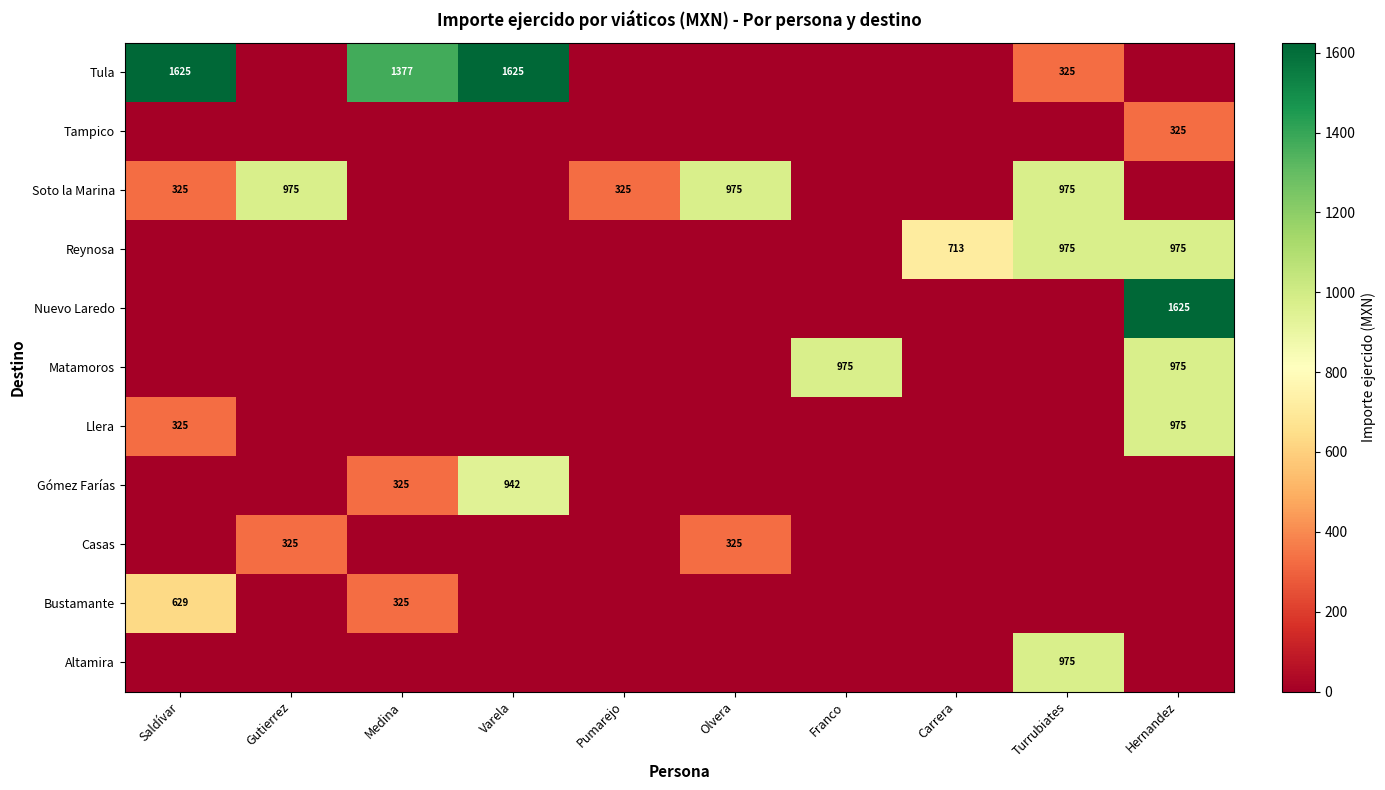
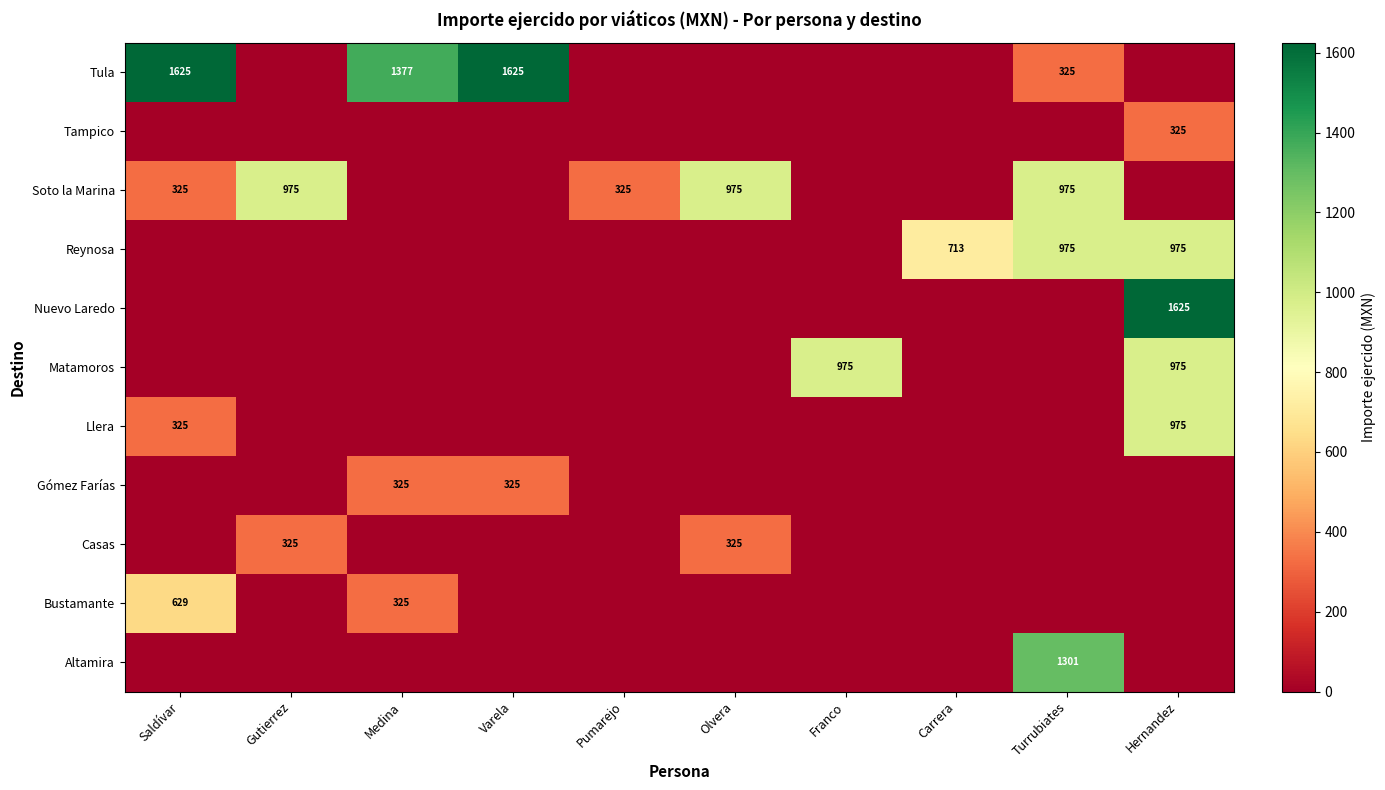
  {
    "Tula": {
      "Saldívar": 1625,
      "Medina": 1377,
      "Varela": 1625,
      "Turrubiates": 325
    },
    "Tampico": {
      "Hernandez": 325
    },
    "Soto la Marina": {
      "Saldívar": 325,
      "Gutierrez": 975,
      "Pumarejo": 325,
      "Olvera": 975,
      "Turrubiates": 975
    },
    "Reynosa": {
      "Carrera": 713,
      "Turrubiates": 975,
      "Hernandez": 975
    },
    "Nuevo Laredo": {
      "Hernandez": 1625
    },
    "Matamoros": {
      "Franco": 975,
      "Hernandez": 975
    },
    "Llera": {
      "Saldívar": 325,
      "Hernandez": 975
    },
    "Gómez Farías": {
      "Medina": 325,
-     "Varela": 942
+     "Varela": 325
    },
    "Casas": {
      "Gutierrez": 325,
      "Olvera": 325
    },
    "Bustamante": {
      "Saldívar": 629,
      "Medina": 325
    },
    "Altamira": {
-     "Turrubiates": 975
+     "Turrubiates": 1301
    }
  }
